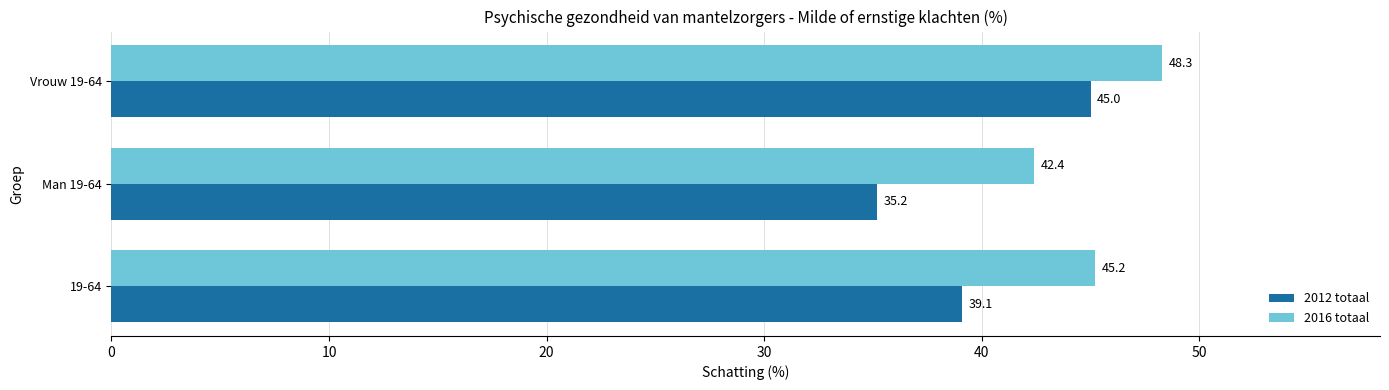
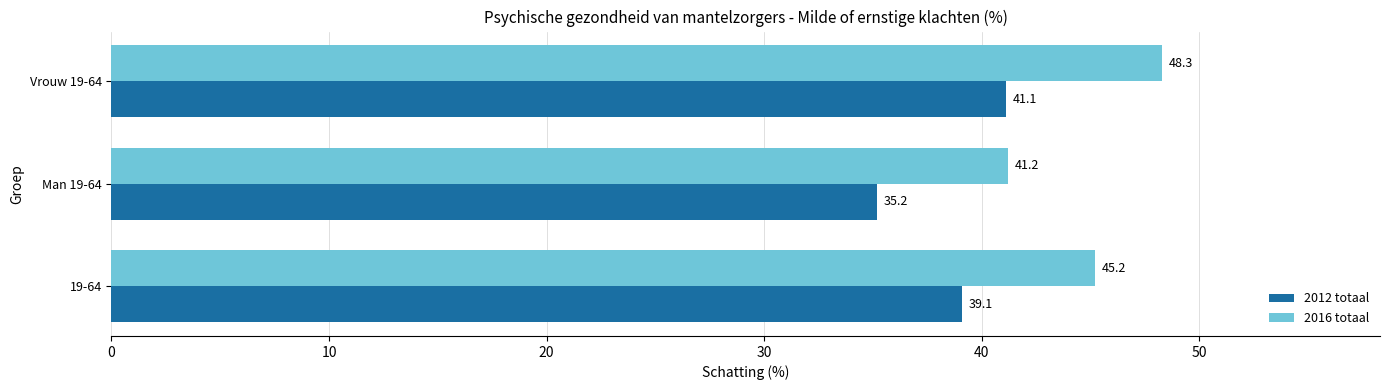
  {
    "2012 totaal": {
-     "Vrouw 19-64": 45.0,
+     "Vrouw 19-64": 41.1,
      "Man 19-64": 35.2,
      "19-64": 39.1
    },
    "2016 totaal": {
      "Vrouw 19-64": 48.3,
-     "Man 19-64": 42.4,
+     "Man 19-64": 41.2,
      "19-64": 45.2
    }
  }
